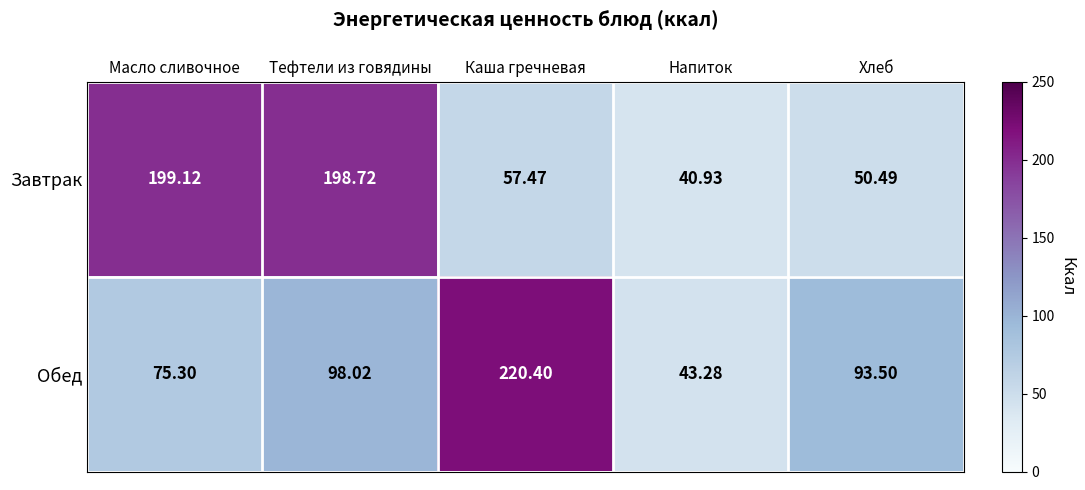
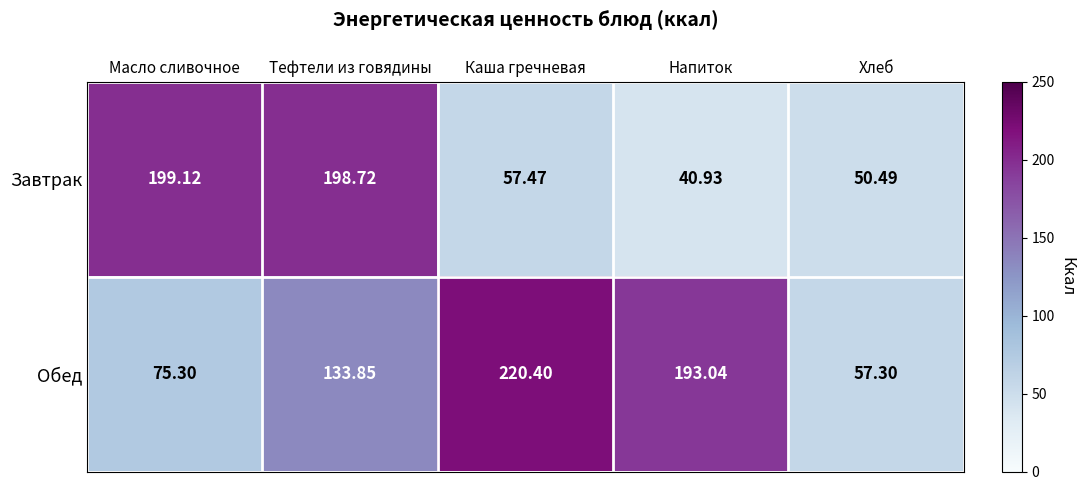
  {
    "Завтрак": {
      "Масло сливочное": 199.12,
      "Тефтели из говядины": 198.72,
      "Каша гречневая": 57.47,
      "Напиток": 40.93,
      "Хлеб": 50.49
    },
    "Обед": {
      "Масло сливочное": 75.30,
-     "Тефтели из говядины": 98.02,
+     "Тефтели из говядины": 133.85,
      "Каша гречневая": 220.40,
-     "Напиток": 43.28,
-     "Хлеб": 93.50
+     "Напиток": 193.04,
+     "Хлеб": 57.30
    }
  }
